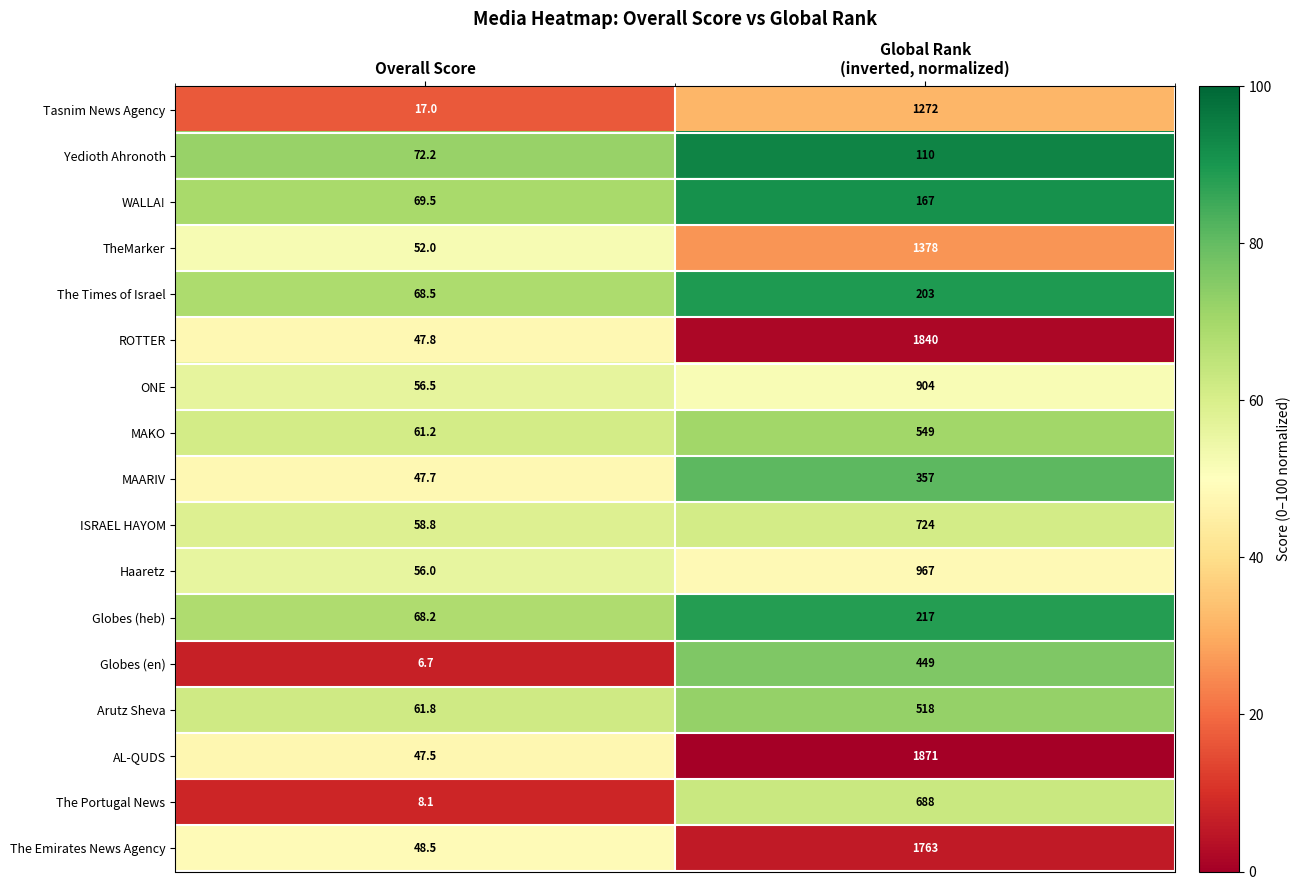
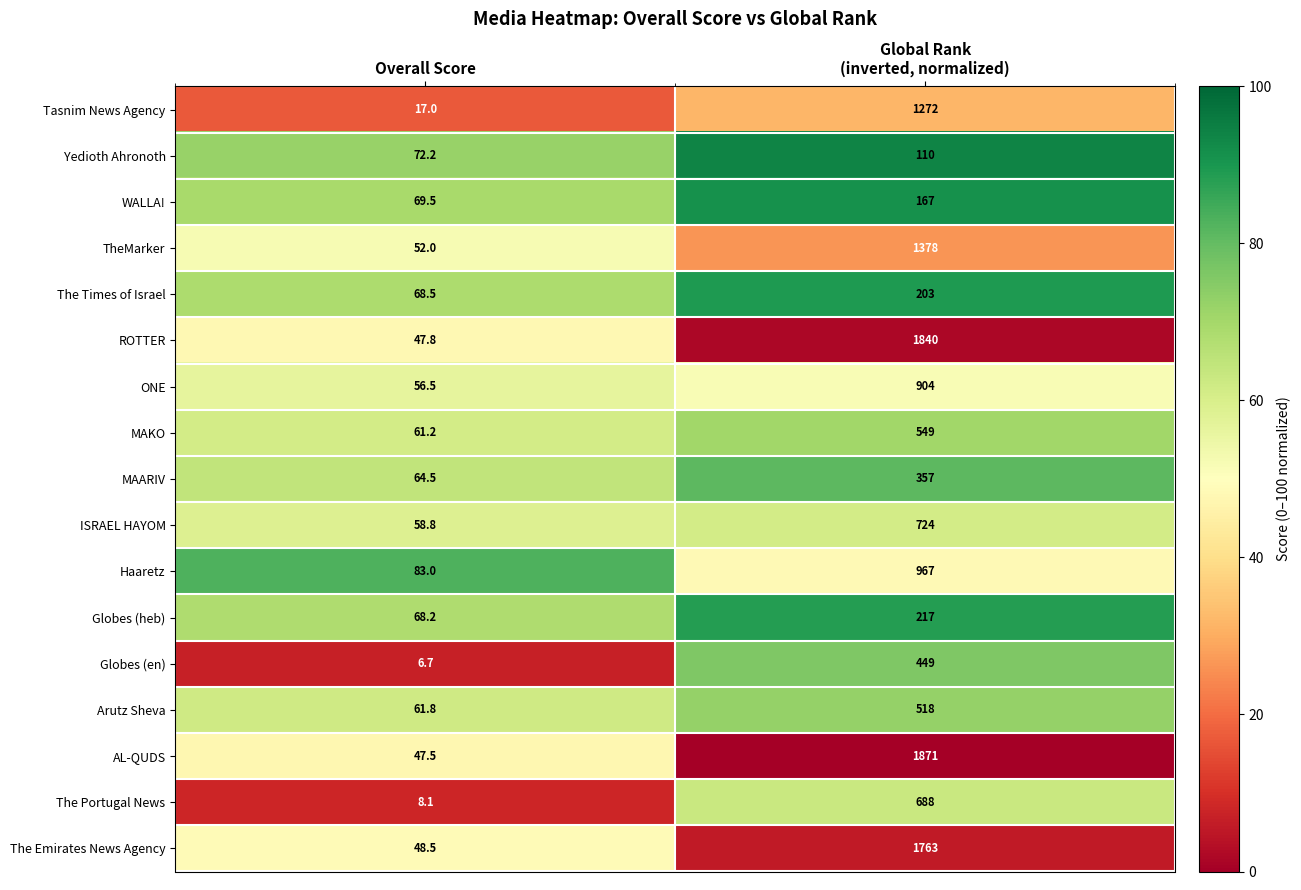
  {
    "Tasnim News Agency": {
      "Overall Score": 17.0,
      "Global Rank (inverted, normalized)": 1272
    },
    "Yedioth Ahronoth": {
      "Overall Score": 72.2,
      "Global Rank (inverted, normalized)": 110
    },
    "WALLA!": {
      "Overall Score": 69.5,
      "Global Rank (inverted, normalized)": 167
    },
    "TheMarker": {
      "Overall Score": 52.0,
      "Global Rank (inverted, normalized)": 1378
    },
    "The Times of Israel": {
      "Overall Score": 68.5,
      "Global Rank (inverted, normalized)": 203
    },
    "ROTTER": {
      "Overall Score": 47.8,
      "Global Rank (inverted, normalized)": 1840
    },
    "ONE": {
      "Overall Score": 56.5,
      "Global Rank (inverted, normalized)": 904
    },
    "MAKO": {
      "Overall Score": 61.2,
      "Global Rank (inverted, normalized)": 549
    },
    "MAARIV": {
-     "Overall Score": 47.7,
+     "Overall Score": 64.5,
      "Global Rank (inverted, normalized)": 357
    },
    "ISRAEL HAYOM": {
      "Overall Score": 58.8,
      "Global Rank (inverted, normalized)": 724
    },
    "Haaretz": {
-     "Overall Score": 56.0,
+     "Overall Score": 83.0,
      "Global Rank (inverted, normalized)": 967
    },
    "Globes (heb)": {
      "Overall Score": 68.2,
      "Global Rank (inverted, normalized)": 217
    },
    "Globes (en)": {
      "Overall Score": 6.7,
      "Global Rank (inverted, normalized)": 449
    },
    "Arutz Sheva": {
      "Overall Score": 61.8,
      "Global Rank (inverted, normalized)": 518
    },
    "AL-QUDS": {
      "Overall Score": 47.5,
      "Global Rank (inverted, normalized)": 1871
    },
    "The Portugal News": {
      "Overall Score": 8.1,
      "Global Rank (inverted, normalized)": 688
    },
    "The Emirates News Agency": {
      "Overall Score": 48.5,
      "Global Rank (inverted, normalized)": 1763
    }
  }
